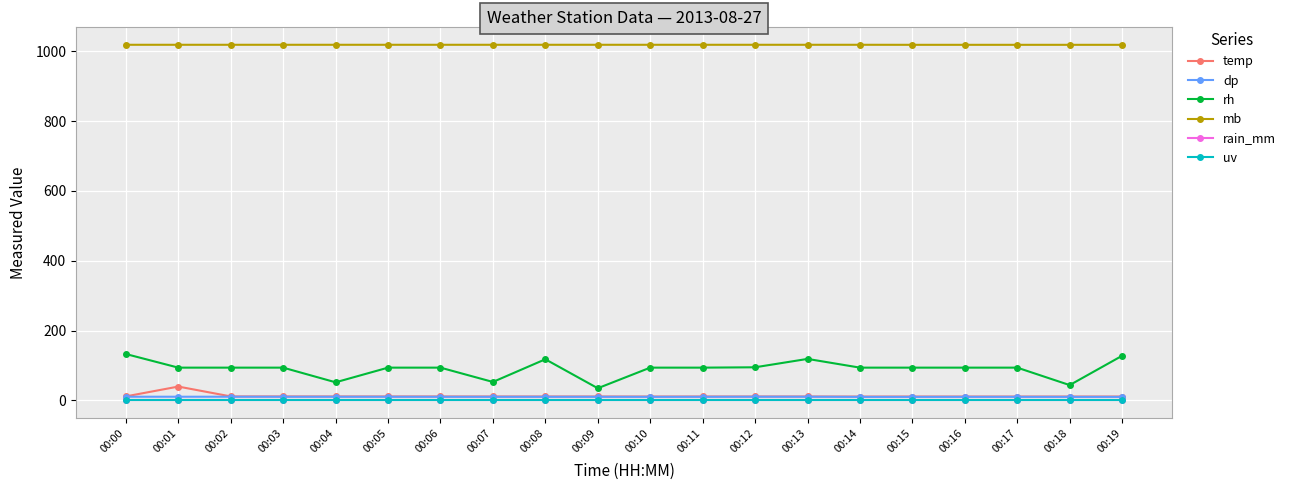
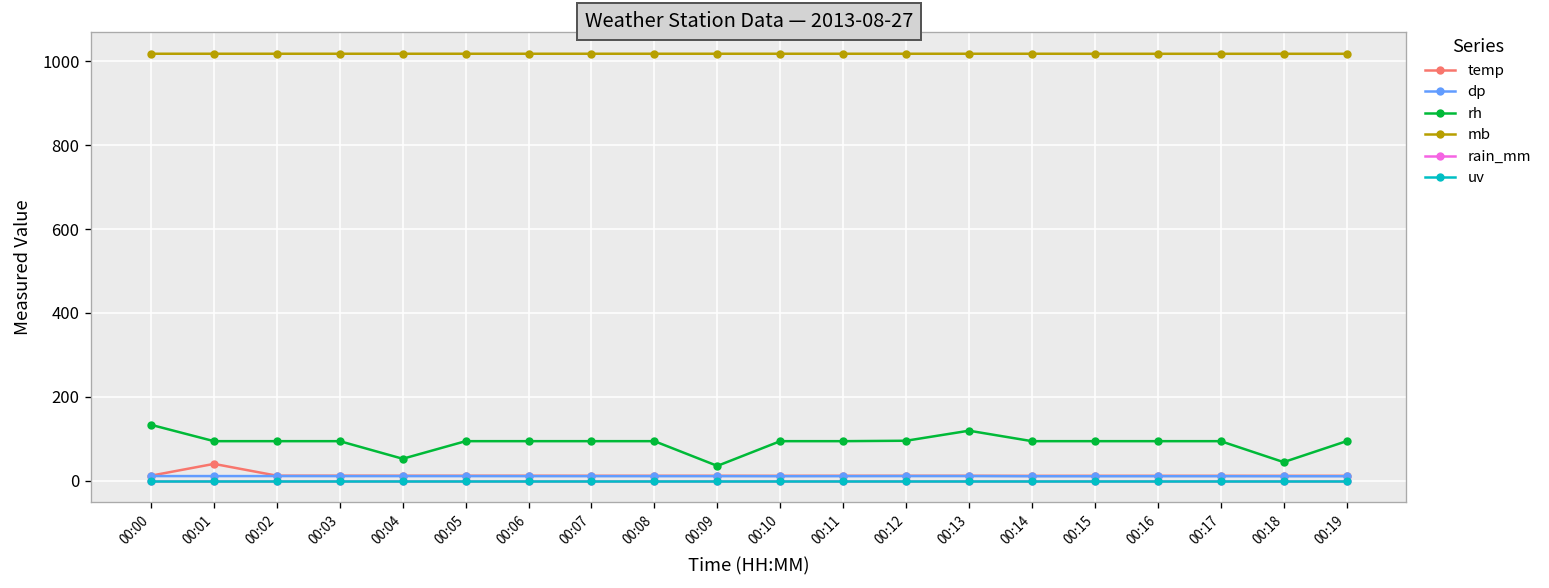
  {
    "temp": {
      "00:01": 40
    },
    "dp": {
      "00:01": 10
    },
    "rh": {
      "00:00": 130,
      "00:01": 90,
      "00:02": 90,
      "00:03": 90,
      "00:04": 50,
      "00:05": 90,
      "00:06": 90,
-     "00:07": 50,
-     "00:08": 120,
+     "00:07": 90,
+     "00:08": 90,
      "00:09": 40,
      "00:10": 90,
      "00:11": 90,
      "00:12": 100,
      "00:13": 120,
      "00:14": 90,
      "00:15": 90,
      "00:16": 90,
      "00:17": 90,
      "00:18": 40,
-     "00:19": 130
+     "00:19": 90
    },
    "mb": {
      "00:00": 1020,
      "00:01": 1020,
      "00:02": 1020,
      "00:03": 1020,
      "00:04": 1020,
      "00:05": 1020,
      "00:06": 1020,
      "00:07": 1020,
      "00:08": 1020,
      "00:09": 1020,
      "00:10": 1020,
      "00:11": 1020,
      "00:12": 1020,
      "00:13": 1020,
      "00:14": 1020,
      "00:15": 1020,
      "00:16": 1020,
      "00:17": 1020,
      "00:18": 1020,
      "00:19": 1020
    },
    "uv": {
      "00:00": 0,
      "00:01": 0,
      "00:02": 0,
      "00:03": 0,
      "00:04": 0,
      "00:05": 0,
      "00:06": 0,
      "00:07": 0,
      "00:08": 0,
      "00:09": 0,
      "00:10": 0,
      "00:11": 0,
      "00:12": 0,
      "00:13": 0,
      "00:14": 0,
      "00:15": 0,
      "00:16": 0,
      "00:17": 0,
      "00:18": 0,
      "00:19": 0
    }
  }
